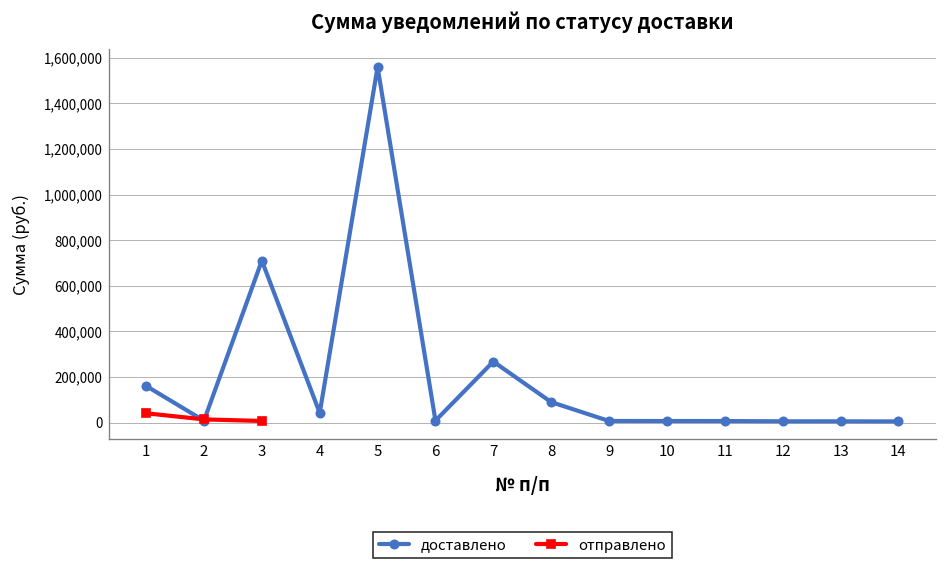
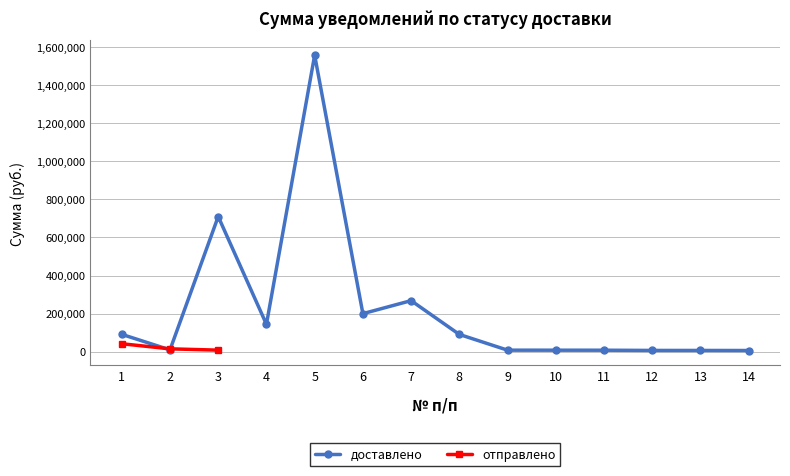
  {
    "доставлено": {
-     "1": "160,000",
+     "1": "90,000",
      "3": "710,000",
-     "4": "40,000",
+     "4": "140,000",
      "5": "1,560,000",
-     "6": "10,000",
+     "6": "200,000",
      "7": "270,000",
      "8": "90,000",
      "9": "10,000",
      "10": "10,000",
      "11": "10,000",
      "12": "10,000",
      "13": "10,000",
      "14": "10,000"
    },
    "отправлено": {
      "1": "40,000",
      "3": "10,000"
    }
  }
